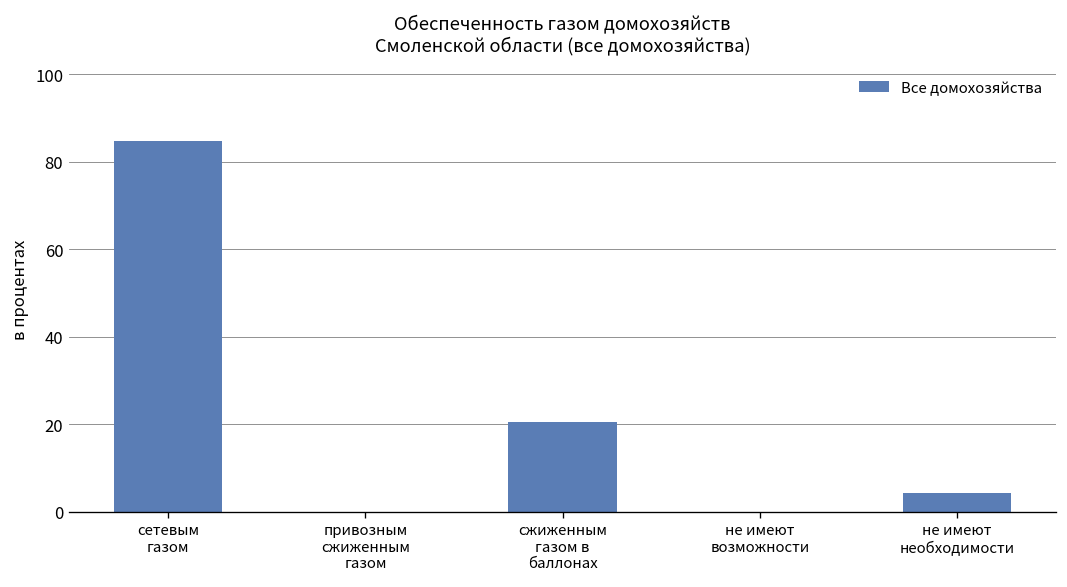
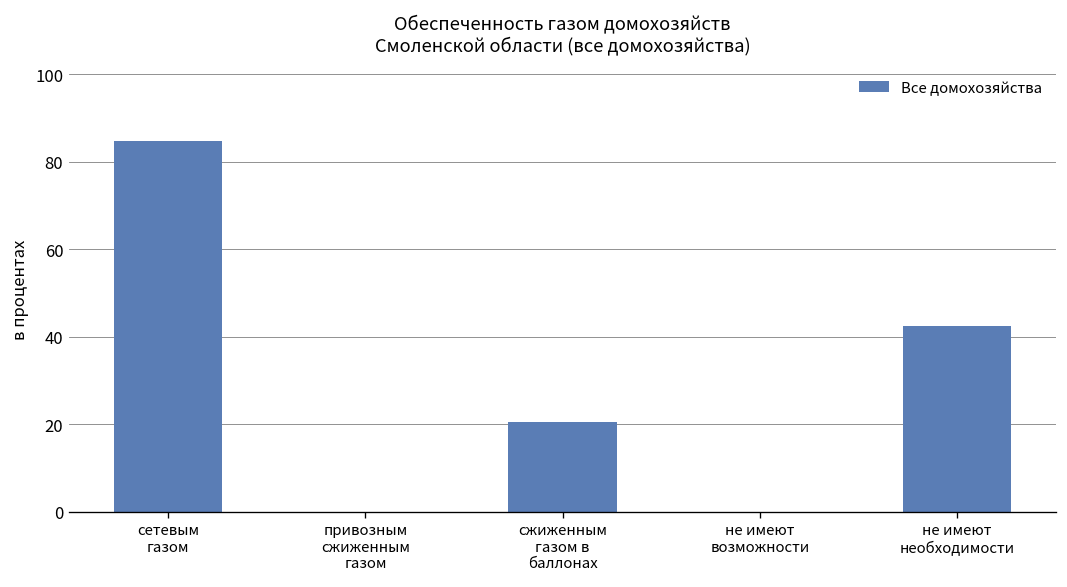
  {
    "сетевым газом": 85,
    "привозным сжиженным газом": 0,
    "сжиженным газом в баллонах": 20,
    "не имеют возможности": 0,
-   "не имеют необходимости": 4
+   "не имеют необходимости": 42
  }
